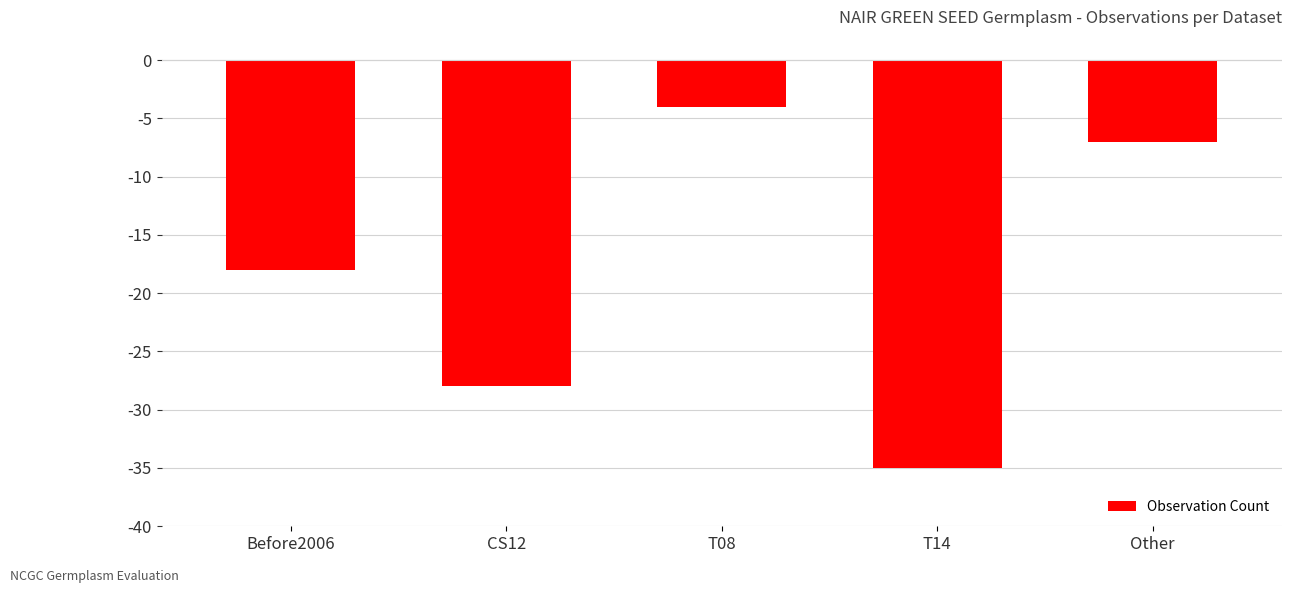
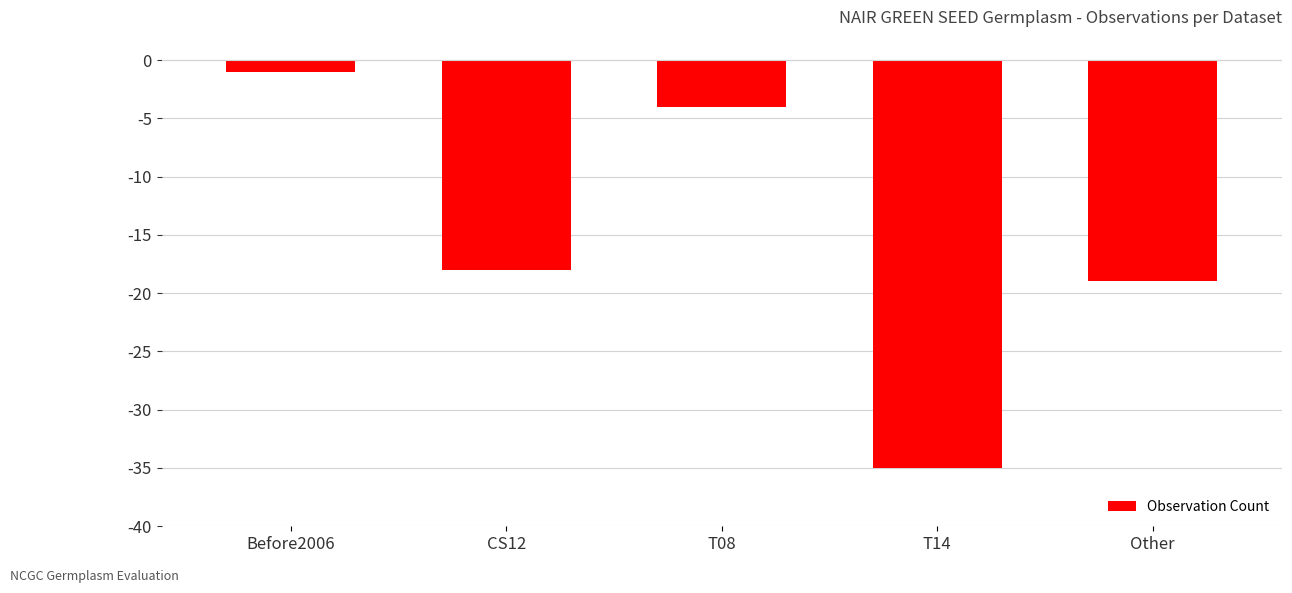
  {
-   "Before2006": -18,
-   "CS12": -28,
+   "Before2006": -1,
+   "CS12": -18,
    "T08": -4,
    "T14": -35,
-   "Other": -7
+   "Other": -19
  }
